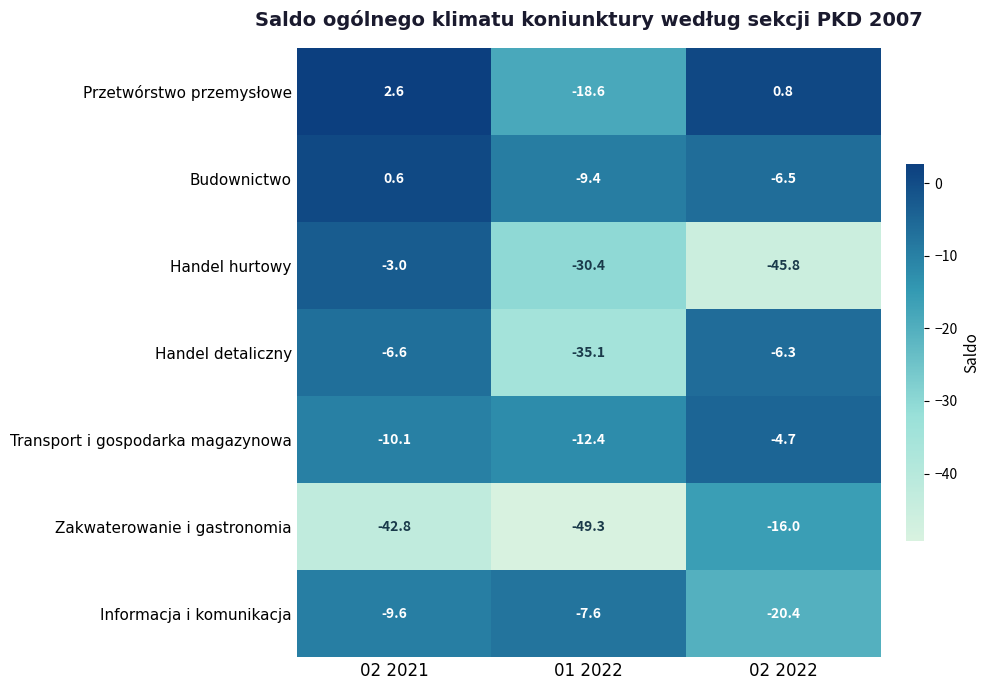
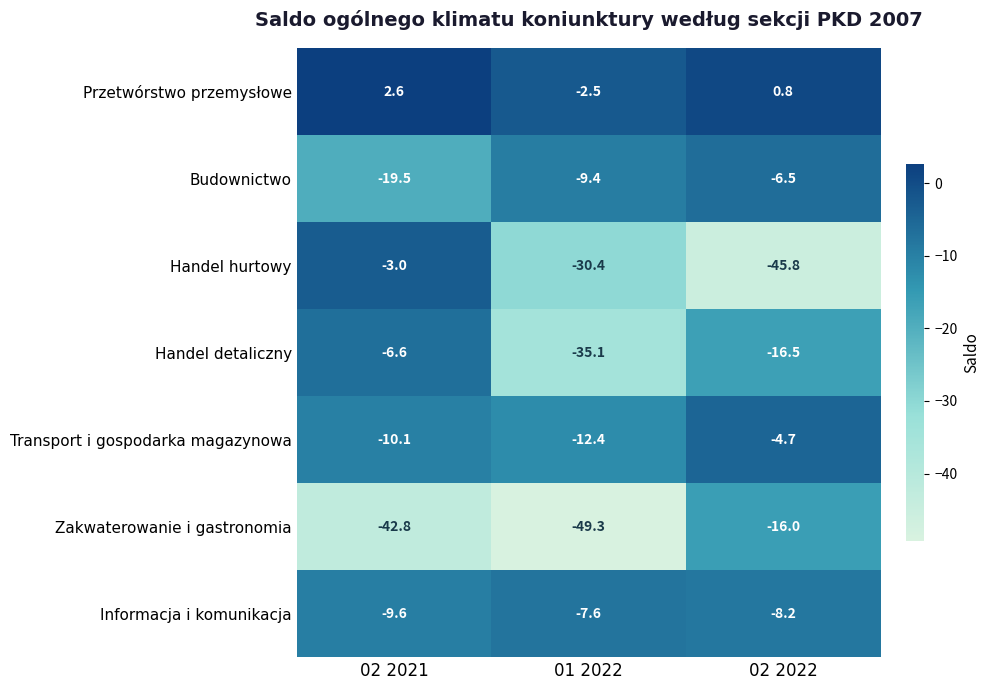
  {
    "Przetwórstwo przemysłowe": {
      "02 2021": 2.6,
-     "01 2022": -18.6,
+     "01 2022": -2.5,
      "02 2022": 0.8
    },
    "Budownictwo": {
-     "02 2021": 0.6,
+     "02 2021": -19.5,
      "01 2022": -9.4,
      "02 2022": -6.5
    },
    "Handel hurtowy": {
      "02 2021": -3.0,
      "01 2022": -30.4,
      "02 2022": -45.8
    },
    "Handel detaliczny": {
      "02 2021": -6.6,
      "01 2022": -35.1,
-     "02 2022": -6.3
+     "02 2022": -16.5
    },
    "Transport i gospodarka magazynowa": {
      "02 2021": -10.1,
      "01 2022": -12.4,
      "02 2022": -4.7
    },
    "Zakwaterowanie i gastronomia": {
      "02 2021": -42.8,
      "01 2022": -49.3,
      "02 2022": -16.0
    },
    "Informacja i komunikacja": {
      "02 2021": -9.6,
      "01 2022": -7.6,
-     "02 2022": -20.4
+     "02 2022": -8.2
    }
  }
